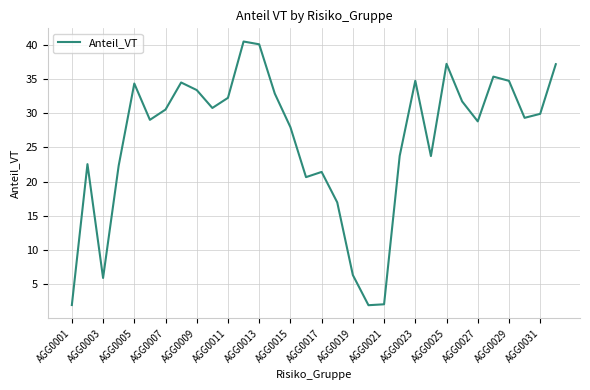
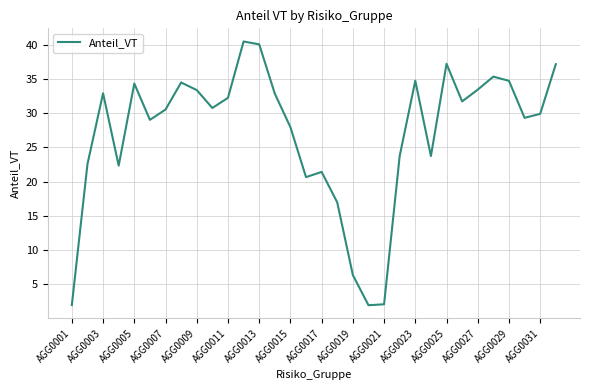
  {
    "AGG0001": 2,
-   "AGG0003": 6,
+   "AGG0003": 33,
    "AGG0005": 34,
    "AGG0007": 31,
    "AGG0009": 33,
    "AGG0011": 32,
    "AGG0013": 40,
    "AGG0015": 28,
    "AGG0017": 21,
    "AGG0019": 6,
    "AGG0021": 2,
    "AGG0023": 35,
    "AGG0025": 37,
-   "AGG0027": 29,
+   "AGG0027": 33,
    "AGG0029": 35,
    "AGG0031": 30
  }
